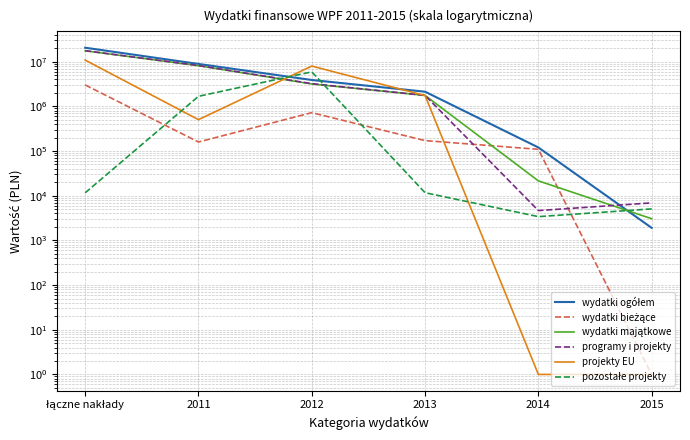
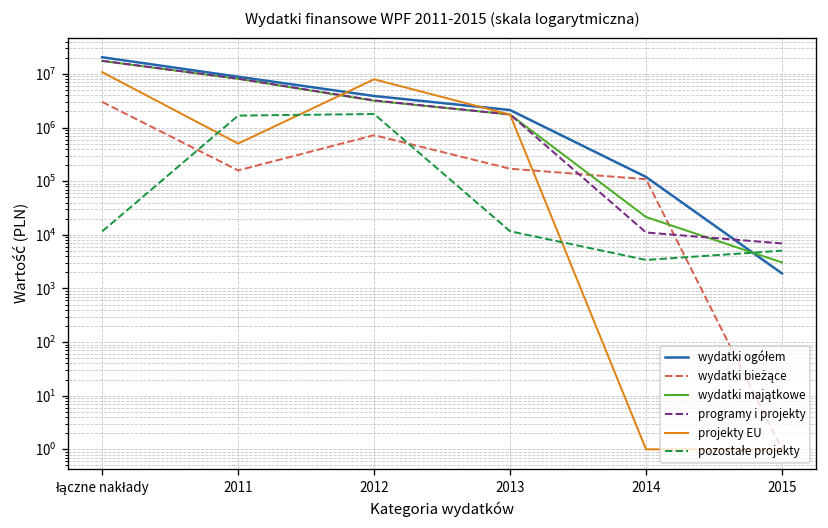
  {
    "wydatki ogółem": {
      "łączne nakłady": 20000000,
      "2012": 4000000,
      "2013": 2000000,
      "2015": 1900
    },
    "wydatki bieżące": {
      "łączne nakłady": 3000000,
      "2011": 160000,
      "2012": 700000,
      "2013": 170000
    },
    "wydatki majątkowe": {
      "2014": 20000,
      "2015": 3000
    },
    "programy i projekty": {
-     "2014": 5000,
+     "2014": 11000,
      "2015": 7000
    },
    "projekty EU": {
      "łączne nakłady": 11000000,
      "2011": 500000,
      "2012": 8000000,
      "2014": 1
    },
    "pozostałe projekty": {
      "łączne nakłady": 12000,
      "2011": 1700000,
-     "2012": 6000000,
+     "2012": 1800000,
      "2013": 12000,
      "2014": 3000,
      "2015": 5000
    }
  }
